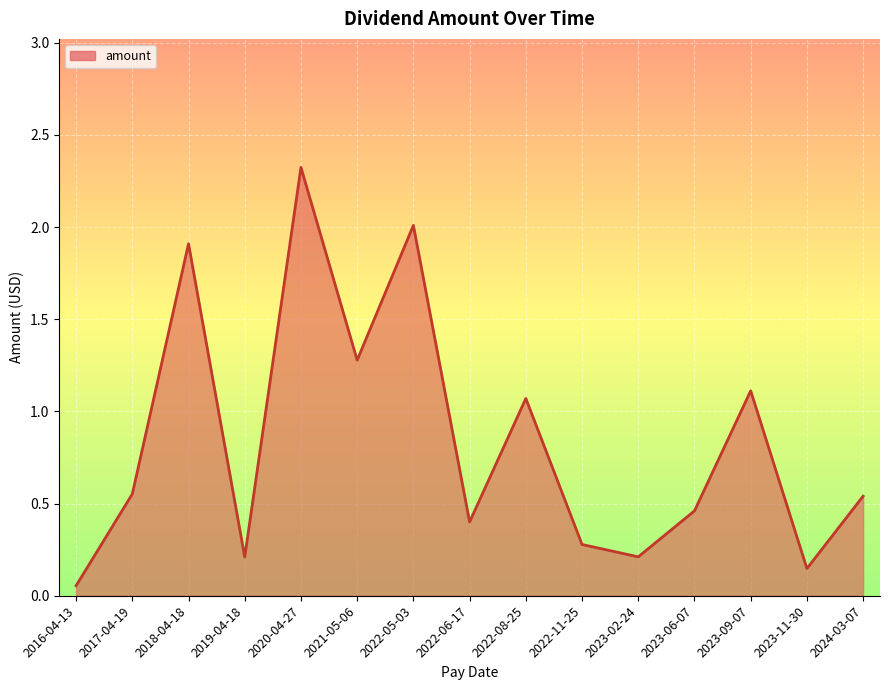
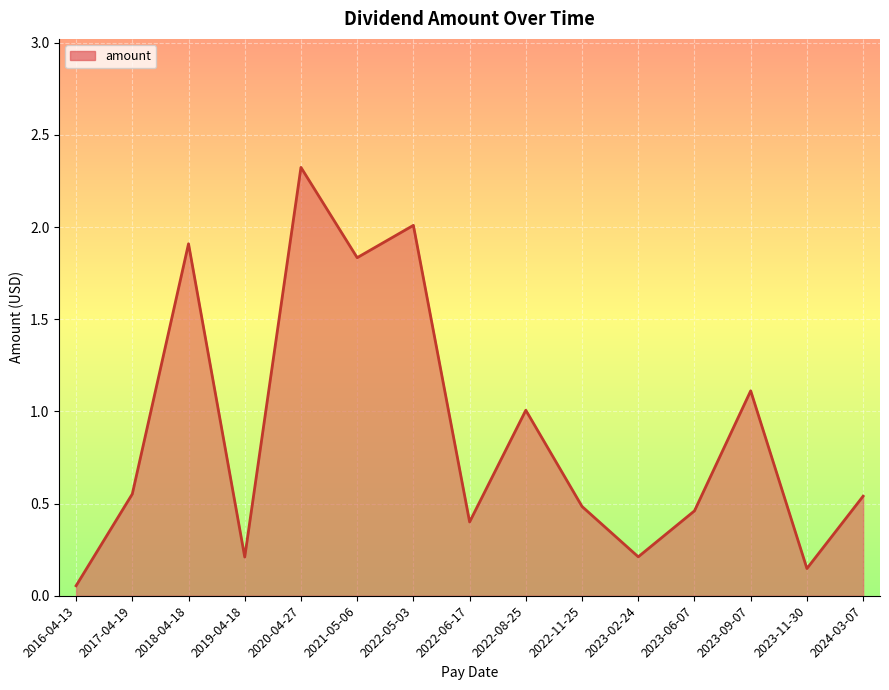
  {
    "2016-04-13": 0.05,
    "2017-04-19": 0.55,
    "2018-04-18": 1.91,
    "2019-04-18": 0.21,
    "2020-04-27": 2.32,
-   "2021-05-06": 1.28,
+   "2021-05-06": 1.83,
    "2022-05-03": 2.01,
    "2022-06-17": 0.40,
-   "2022-08-25": 1.07,
-   "2022-11-25": 0.28,
+   "2022-08-25": 1.01,
+   "2022-11-25": 0.48,
    "2023-02-24": 0.21,
    "2023-06-07": 0.46,
    "2023-09-07": 1.11,
    "2023-11-30": 0.15,
    "2024-03-07": 0.54
  }
